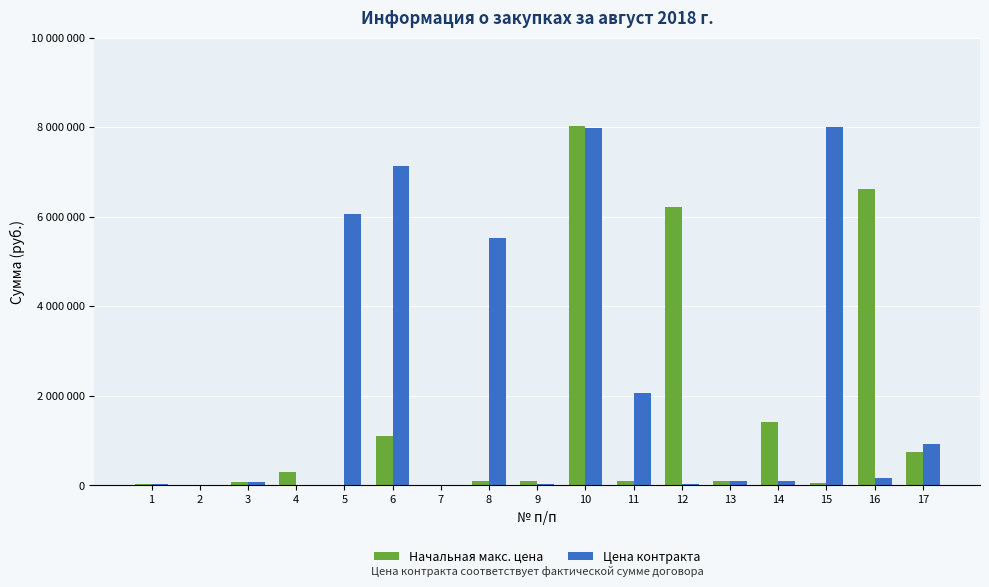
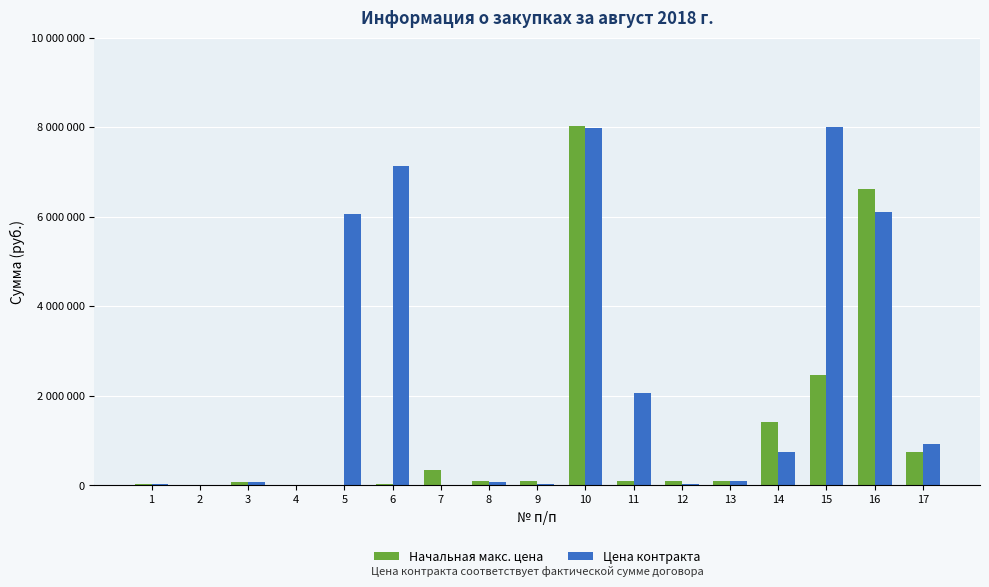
  {
    "Начальная макс. цена": {
      "3": 100000,
-     "4": 300000,
-     "6": 1100000,
-     "7": 0,
+     "4": 0,
+     "6": 0,
+     "7": 400000,
      "8": 100000,
      "9": 100000,
      "10": 8000000,
      "11": 100000,
-     "12": 6200000,
+     "12": 100000,
      "13": 100000,
      "14": 1400000,
-     "15": 100000,
+     "15": 2500000,
      "16": 6600000,
      "17": 700000
    },
    "Цена контракта": {
      "3": 100000,
      "5": 6100000,
      "6": 7100000,
-     "8": 5500000,
+     "8": 100000,
      "10": 8000000,
      "11": 2100000,
      "13": 100000,
-     "14": 100000,
+     "14": 700000,
      "15": 8000000,
-     "16": 200000,
+     "16": 6100000,
      "17": 900000
    }
  }
